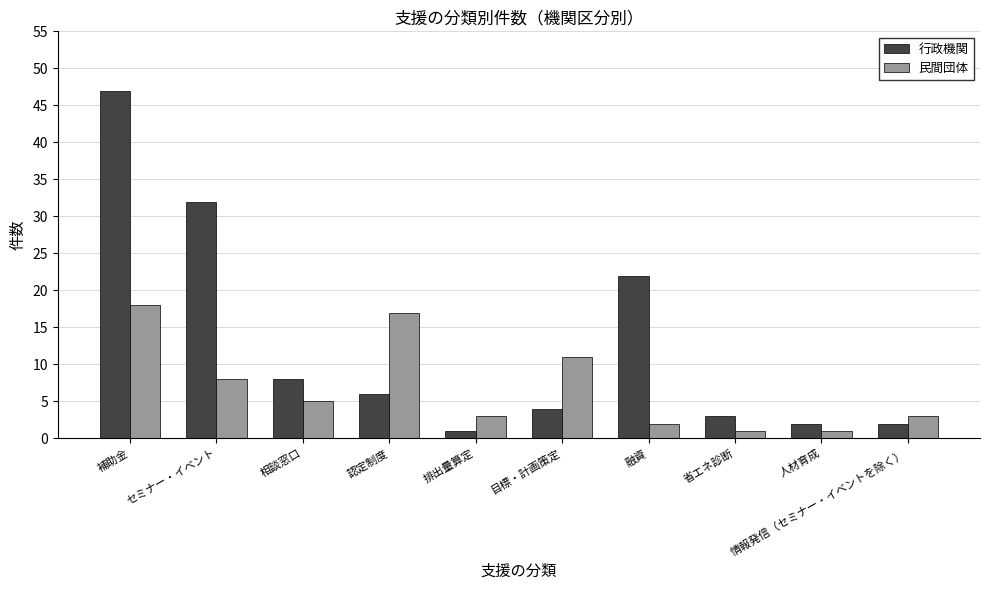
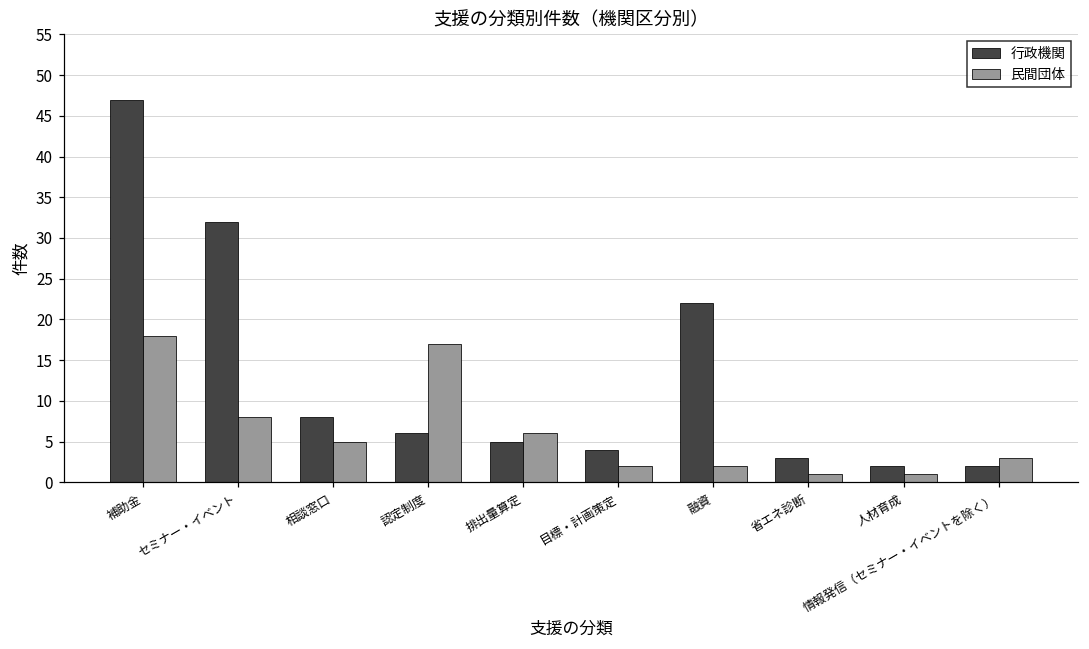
  {
    "行政機関": {
      "補助金": 47,
      "セミナー・イベント": 32,
      "相談窓口": 8,
      "認定制度": 6,
-     "排出量算定": 1,
+     "排出量算定": 5,
      "目標・計画策定": 4,
      "融資": 22,
      "省エネ診断": 3,
      "人材育成": 2,
      "情報発信（セミナー・イベントを除く）": 2
    },
    "民間団体": {
      "補助金": 18,
      "セミナー・イベント": 8,
      "相談窓口": 5,
      "認定制度": 17,
-     "排出量算定": 3,
-     "目標・計画策定": 11,
+     "排出量算定": 6,
+     "目標・計画策定": 2,
      "融資": 2,
      "省エネ診断": 1,
      "人材育成": 1,
      "情報発信（セミナー・イベントを除く）": 3
    }
  }
